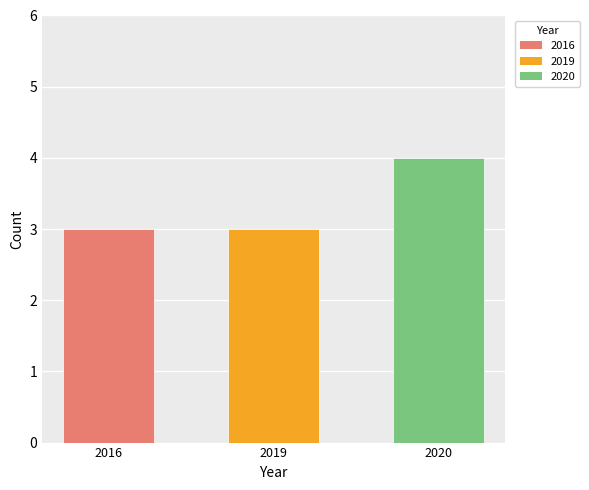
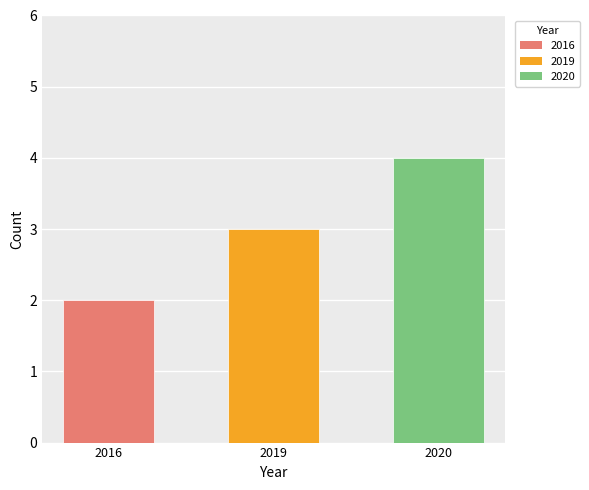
  {
-   "2016": 3,
+   "2016": 2,
    "2019": 3,
    "2020": 4
  }
